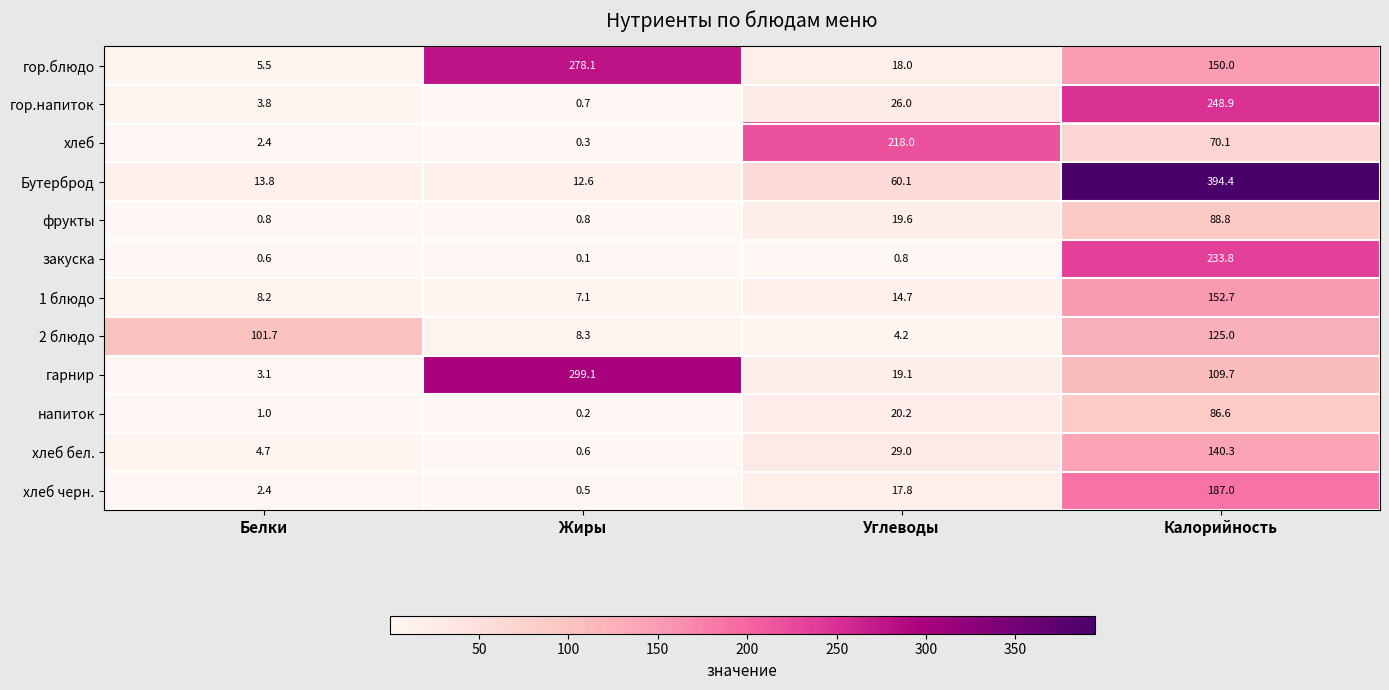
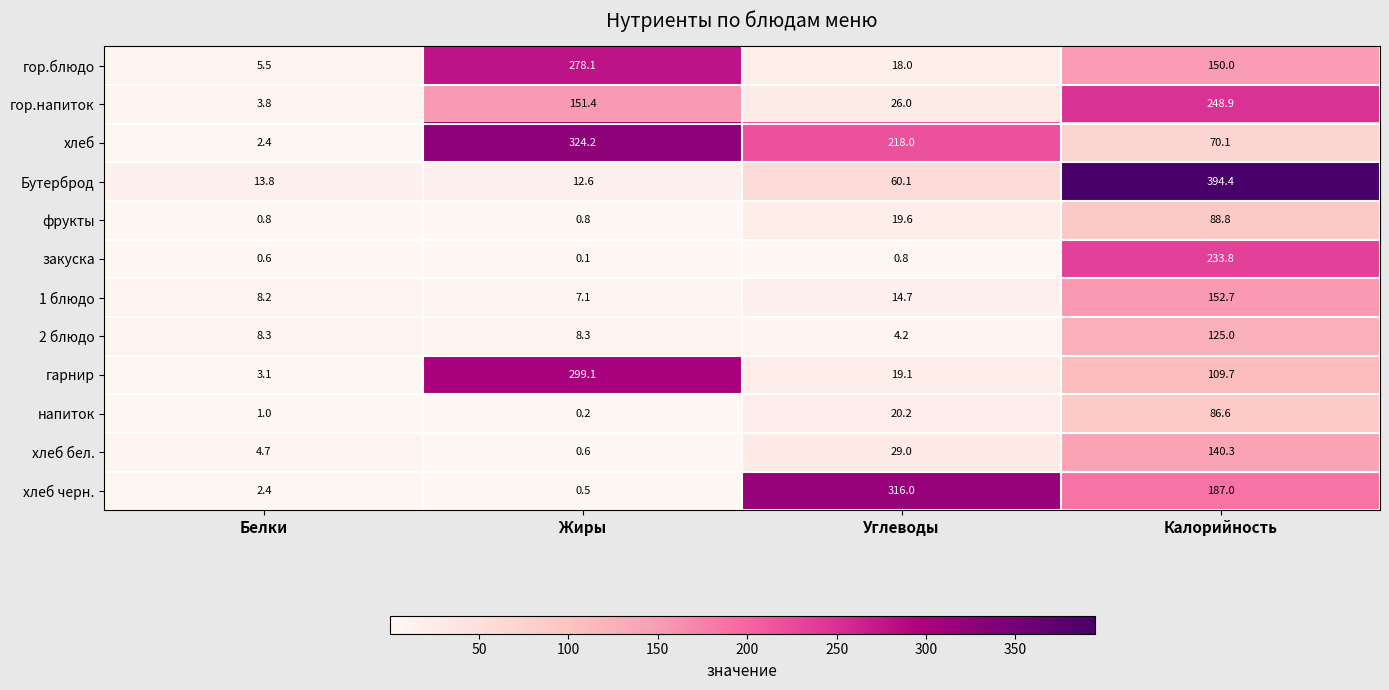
  {
    "гор.блюдо": {
      "Белки": 5.5,
      "Жиры": 278.1,
      "Углеводы": 18.0,
      "Калорийность": 150.0
    },
    "гор.напиток": {
      "Белки": 3.8,
-     "Жиры": 0.7,
+     "Жиры": 151.4,
      "Углеводы": 26.0,
      "Калорийность": 248.9
    },
    "хлеб": {
      "Белки": 2.4,
-     "Жиры": 0.3,
+     "Жиры": 324.2,
      "Углеводы": 218.0,
      "Калорийность": 70.1
    },
    "Бутерброд": {
      "Белки": 13.8,
      "Жиры": 12.6,
      "Углеводы": 60.1,
      "Калорийность": 394.4
    },
    "фрукты": {
      "Белки": 0.8,
      "Жиры": 0.8,
      "Углеводы": 19.6,
      "Калорийность": 88.8
    },
    "закуска": {
      "Белки": 0.6,
      "Жиры": 0.1,
      "Углеводы": 0.8,
      "Калорийность": 233.8
    },
    "1 блюдо": {
      "Белки": 8.2,
      "Жиры": 7.1,
      "Углеводы": 14.7,
      "Калорийность": 152.7
    },
    "2 блюдо": {
-     "Белки": 101.7,
+     "Белки": 8.3,
      "Жиры": 8.3,
      "Углеводы": 4.2,
      "Калорийность": 125.0
    },
    "гарнир": {
      "Белки": 3.1,
      "Жиры": 299.1,
      "Углеводы": 19.1,
      "Калорийность": 109.7
    },
    "напиток": {
      "Белки": 1.0,
      "Жиры": 0.2,
      "Углеводы": 20.2,
      "Калорийность": 86.6
    },
    "хлеб бел.": {
      "Белки": 4.7,
      "Жиры": 0.6,
      "Углеводы": 29.0,
      "Калорийность": 140.3
    },
    "хлеб черн.": {
      "Белки": 2.4,
      "Жиры": 0.5,
-     "Углеводы": 17.8,
+     "Углеводы": 316.0,
      "Калорийность": 187.0
    }
  }
